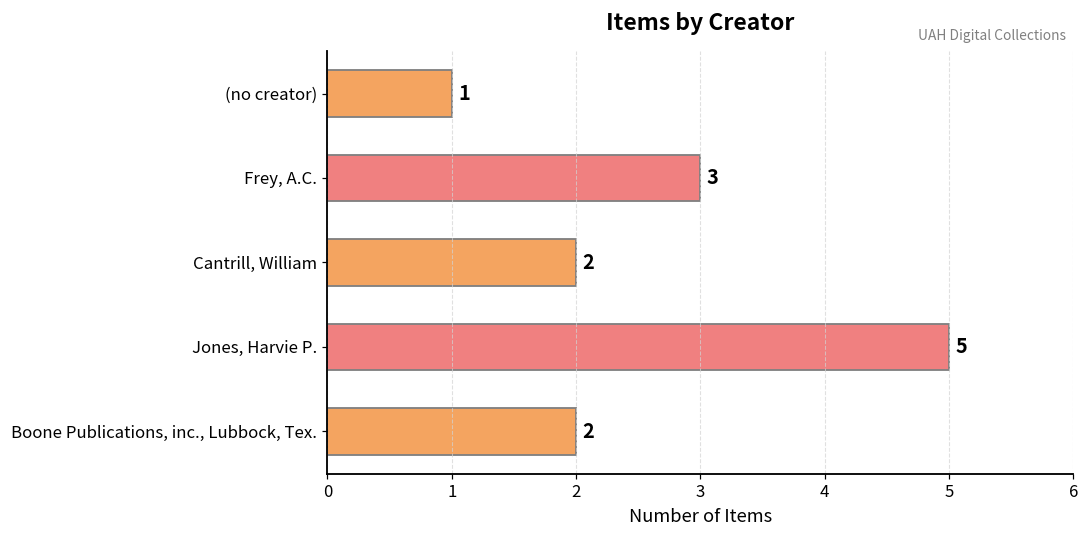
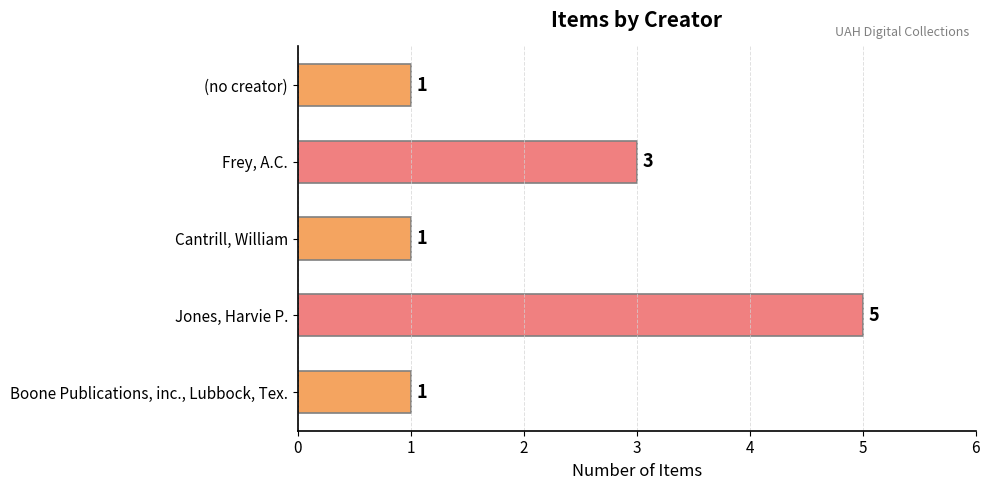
  {
    "(no creator)": 1,
    "Frey, A.C.": 3,
-   "Cantrill, William": 2,
+   "Cantrill, William": 1,
    "Jones, Harvie P.": 5,
-   "Boone Publications, inc., Lubbock, Tex.": 2
+   "Boone Publications, inc., Lubbock, Tex.": 1
  }
